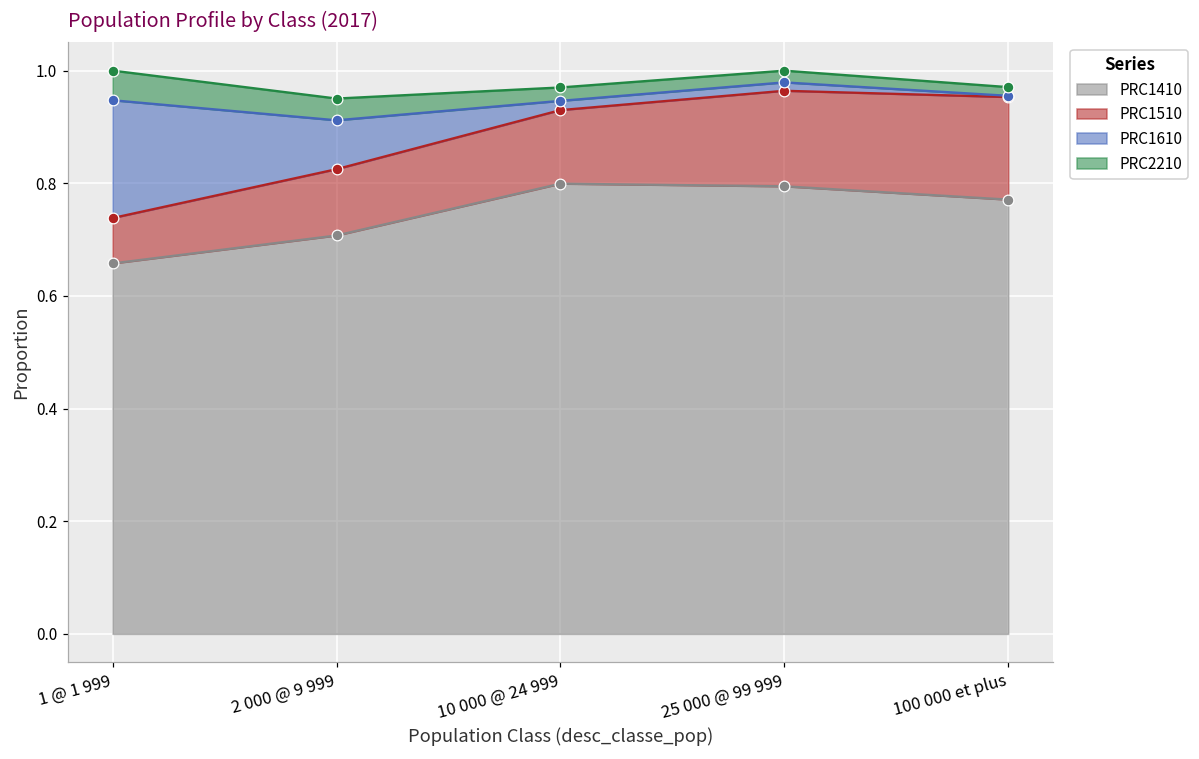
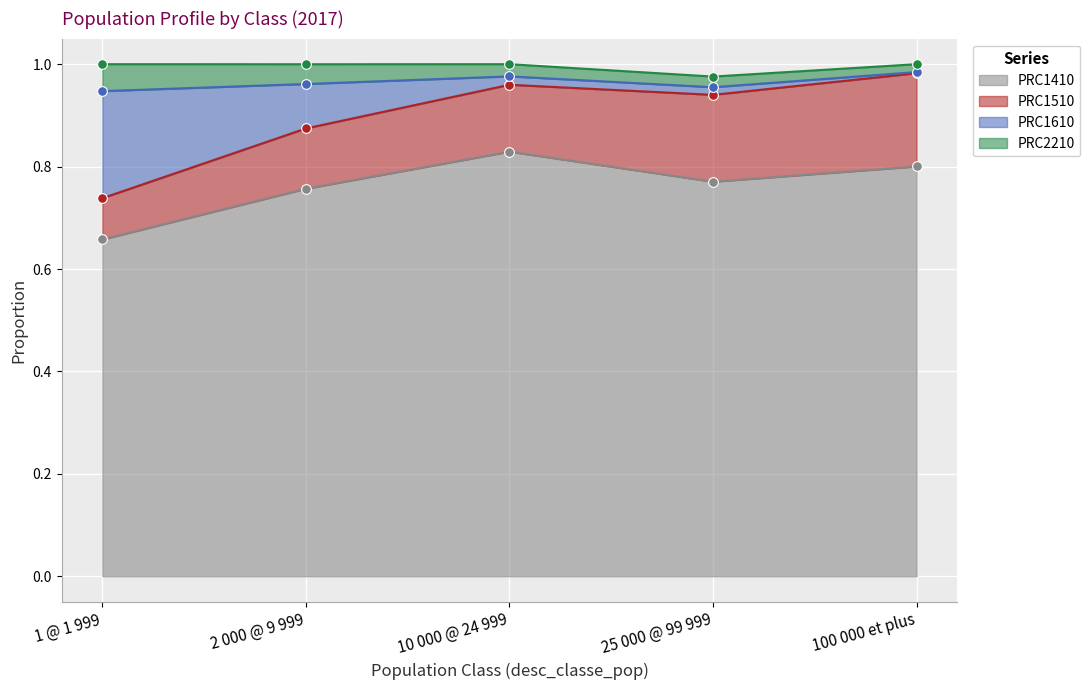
  {
    "PRC1410": {
      "1 @ 1 999": 0.66,
-     "2 000 @ 9 999": 0.71,
-     "10 000 @ 24 999": 0.80,
-     "25 000 @ 99 999": 0.79,
-     "100 000 et plus": 0.77
+     "2 000 @ 9 999": 0.76,
+     "10 000 @ 24 999": 0.83,
+     "25 000 @ 99 999": 0.77,
+     "100 000 et plus": 0.80
    },
    "PRC1510": {
      "1 @ 1 999": 0.08,
      "2 000 @ 9 999": 0.12,
      "10 000 @ 24 999": 0.13,
      "25 000 @ 99 999": 0.17
    },
    "PRC1610": {
      "1 @ 1 999": 0.21,
      "2 000 @ 9 999": 0.09,
      "10 000 @ 24 999": 0.02,
      "25 000 @ 99 999": 0.01
    },
    "PRC2210": {
      "1 @ 1 999": 0.05,
      "2 000 @ 9 999": 0.04,
      "10 000 @ 24 999": 0.02,
      "25 000 @ 99 999": 0.02,
      "100 000 et plus": 0.02
    }
  }
